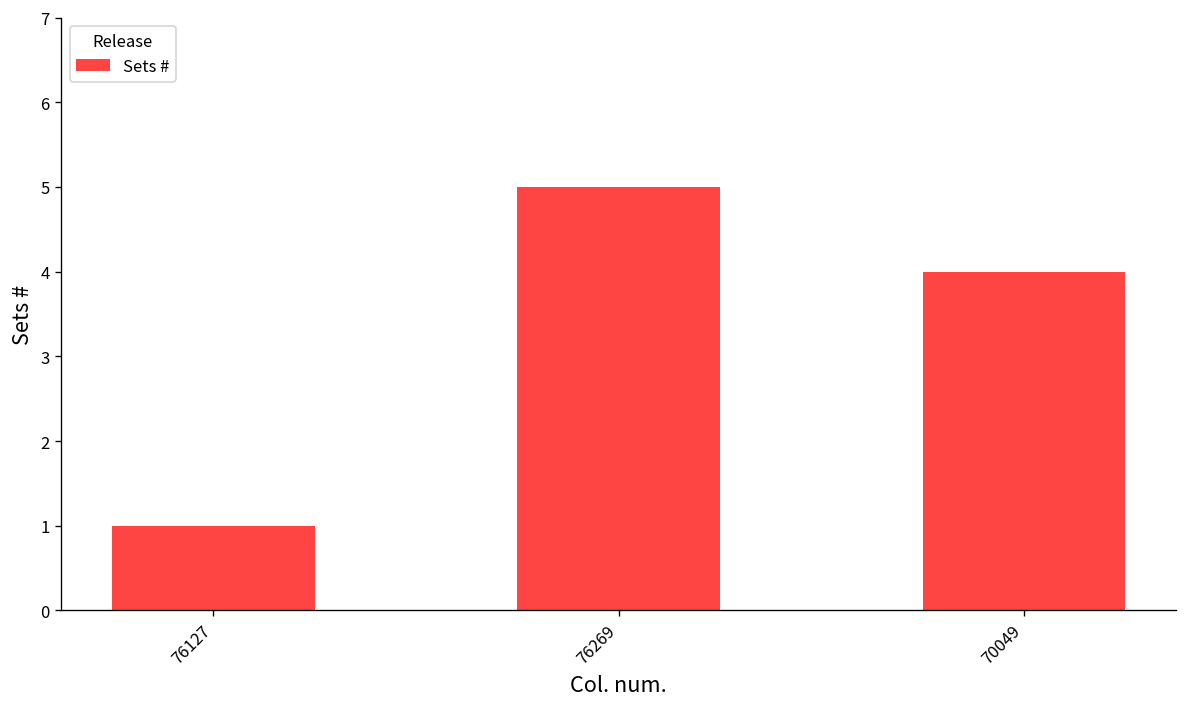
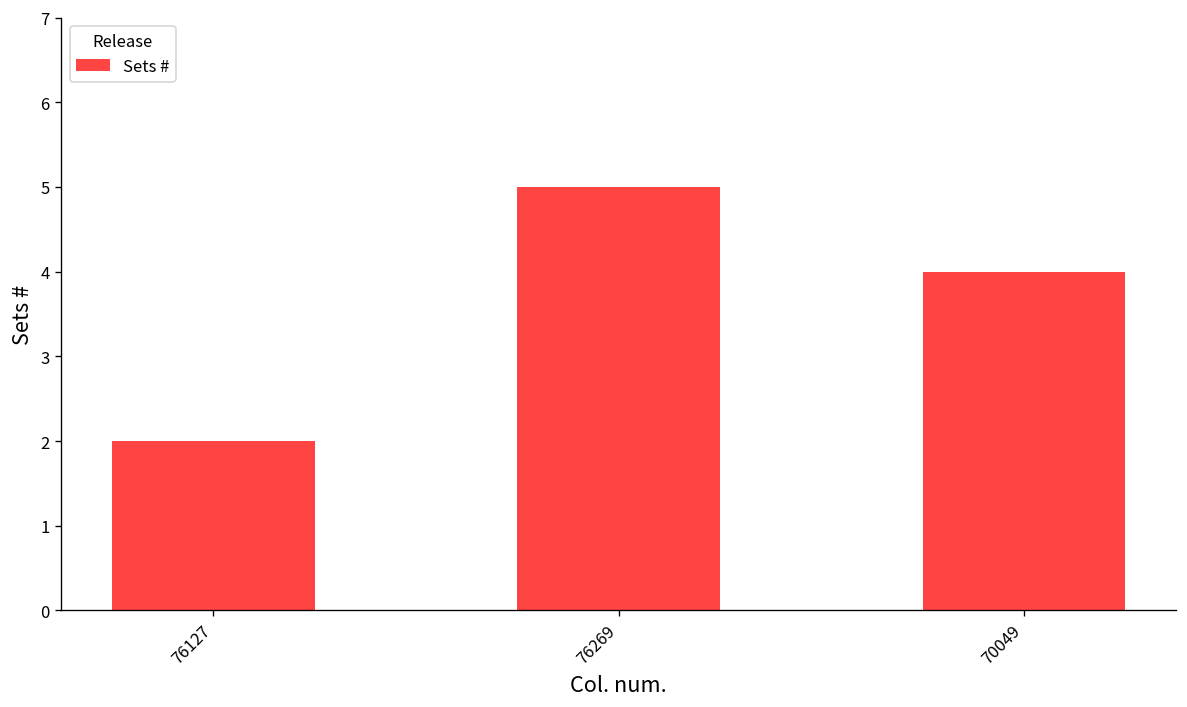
  {
-   "76127": 1,
+   "76127": 2,
    "76269": 5,
    "70049": 4
  }
